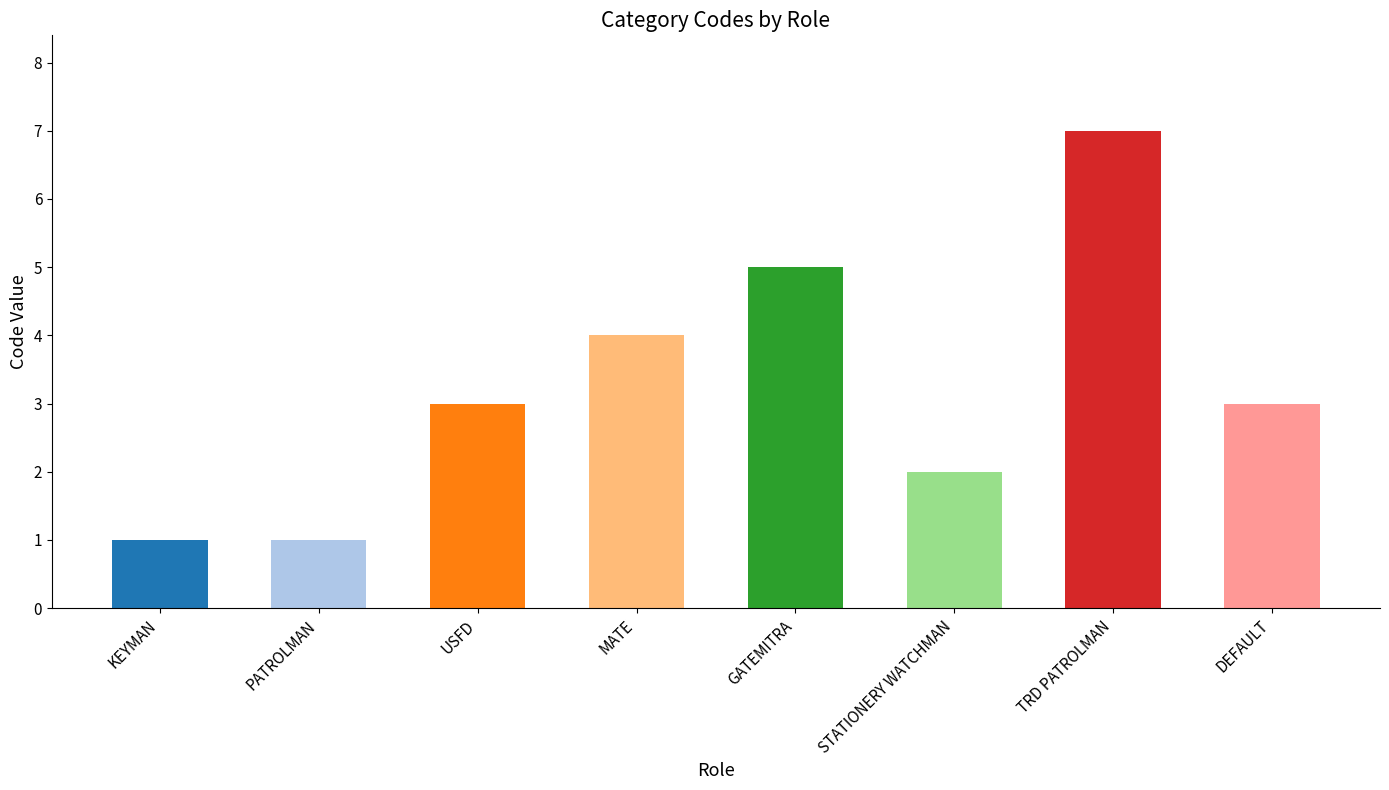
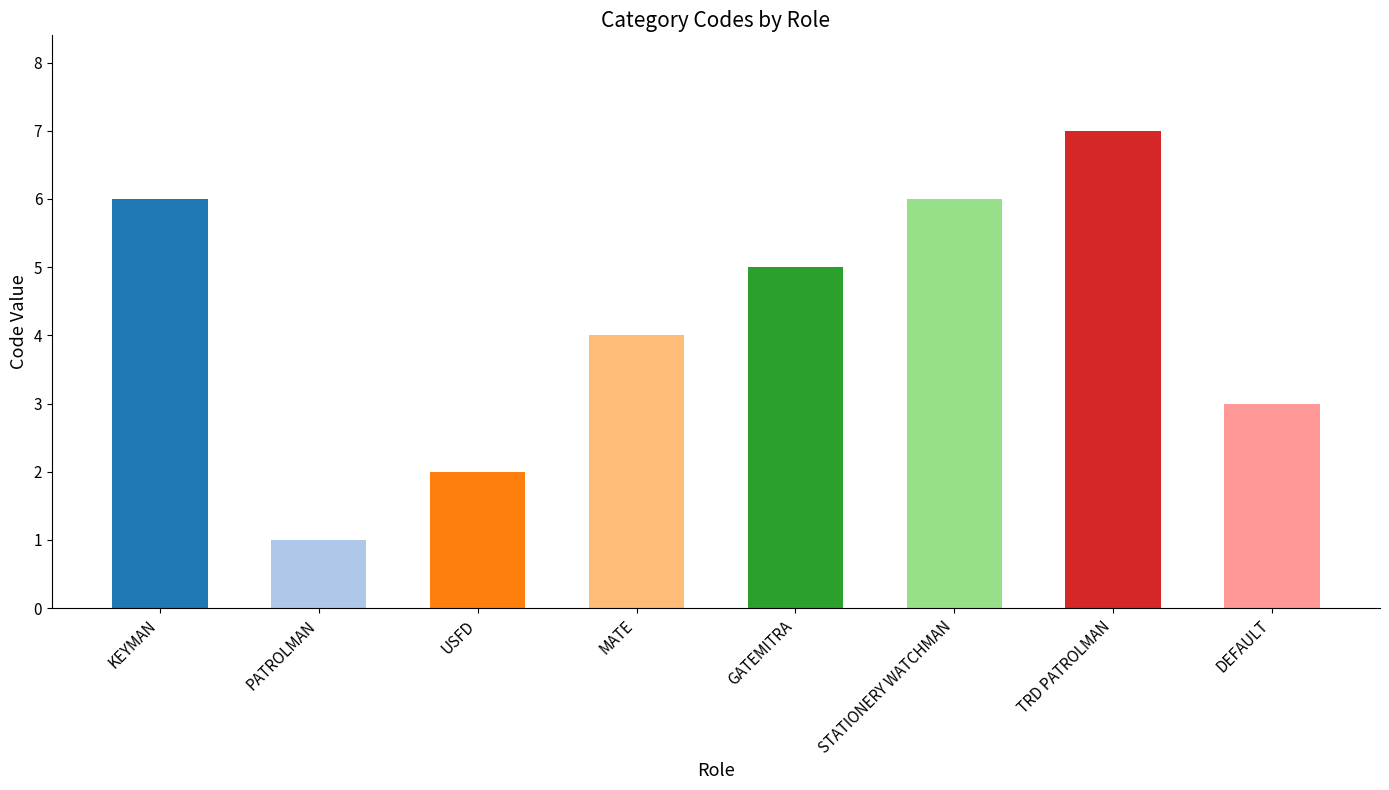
  {
-   "KEYMAN": 1,
+   "KEYMAN": 6,
    "PATROLMAN": 1,
-   "USFD": 3,
+   "USFD": 2,
    "MATE": 4,
    "GATEMITRA": 5,
-   "STATIONERY WATCHMAN": 2,
+   "STATIONERY WATCHMAN": 6,
    "TRD PATROLMAN": 7,
    "DEFAULT": 3
  }
